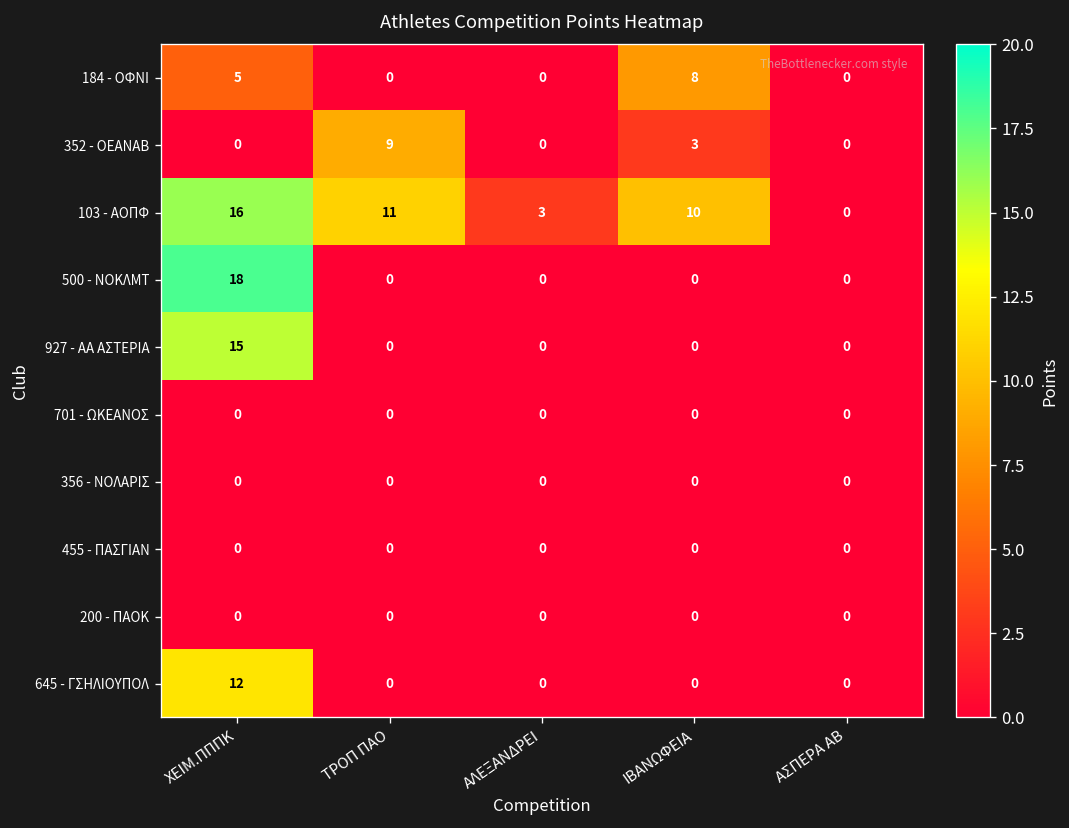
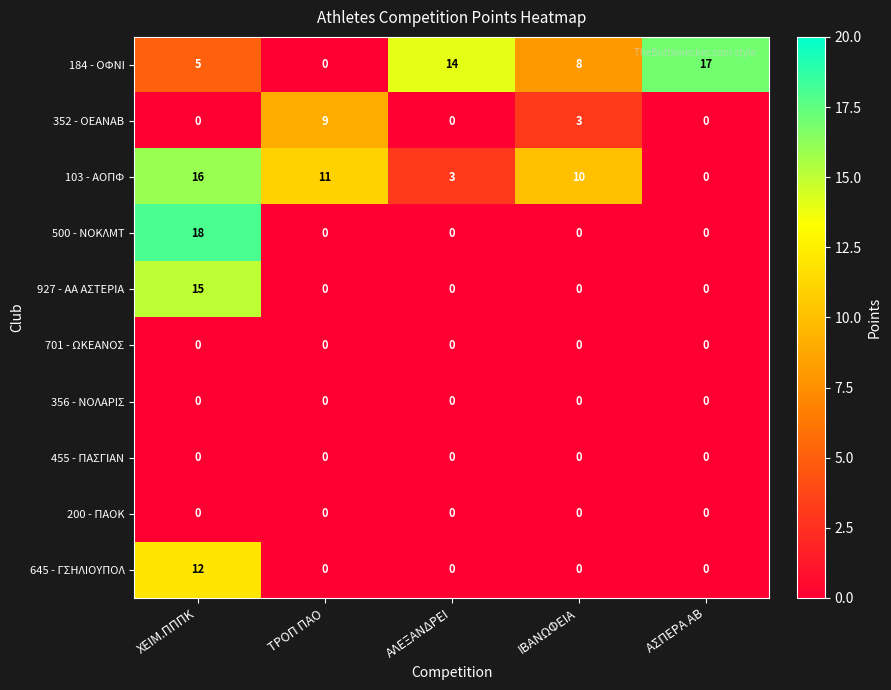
  {
    "184 - ΟΦΝΙ": {
      "ΧΕΙΜ.ΠΠΠΚ": 5,
      "ΤΡΟΠ ΠΑΟ": 0,
-     "ΑΛΕΞΑΝΔΡΕΙ": 0,
+     "ΑΛΕΞΑΝΔΡΕΙ": 14,
      "ΙΒΑΝΩΦΕΙΑ": 8,
-     "ΑΣΠΕΡΑ ΑΒ": 0
+     "ΑΣΠΕΡΑ ΑΒ": 17
    },
    "352 - ΟΕΑΝΑΒ": {
      "ΧΕΙΜ.ΠΠΠΚ": 0,
      "ΤΡΟΠ ΠΑΟ": 9,
      "ΑΛΕΞΑΝΔΡΕΙ": 0,
      "ΙΒΑΝΩΦΕΙΑ": 3,
      "ΑΣΠΕΡΑ ΑΒ": 0
    },
    "103 - ΑΟΠΦ": {
      "ΧΕΙΜ.ΠΠΠΚ": 16,
      "ΤΡΟΠ ΠΑΟ": 11,
      "ΑΛΕΞΑΝΔΡΕΙ": 3,
      "ΙΒΑΝΩΦΕΙΑ": 10,
      "ΑΣΠΕΡΑ ΑΒ": 0
    },
    "500 - NOKΛΜΤ": {
      "ΧΕΙΜ.ΠΠΠΚ": 18,
      "ΤΡΟΠ ΠΑΟ": 0,
      "ΑΛΕΞΑΝΔΡΕΙ": 0,
      "ΙΒΑΝΩΦΕΙΑ": 0,
      "ΑΣΠΕΡΑ ΑΒ": 0
    },
    "927 - ΑΑ ΑΣΤΕΡΙΑ": {
      "ΧΕΙΜ.ΠΠΠΚ": 15,
      "ΤΡΟΠ ΠΑΟ": 0,
      "ΑΛΕΞΑΝΔΡΕΙ": 0,
      "ΙΒΑΝΩΦΕΙΑ": 0,
      "ΑΣΠΕΡΑ ΑΒ": 0
    },
    "701 - ΩΚΕΑΝΟΣ": {
      "ΧΕΙΜ.ΠΠΠΚ": 0,
      "ΤΡΟΠ ΠΑΟ": 0,
      "ΑΛΕΞΑΝΔΡΕΙ": 0,
      "ΙΒΑΝΩΦΕΙΑ": 0,
      "ΑΣΠΕΡΑ ΑΒ": 0
    },
    "356 - ΝΟΛΑΡΙΣ": {
      "ΧΕΙΜ.ΠΠΠΚ": 0,
      "ΤΡΟΠ ΠΑΟ": 0,
      "ΑΛΕΞΑΝΔΡΕΙ": 0,
      "ΙΒΑΝΩΦΕΙΑ": 0,
      "ΑΣΠΕΡΑ ΑΒ": 0
    },
    "455 - ΠΑΣΓΙΑΝ": {
      "ΧΕΙΜ.ΠΠΠΚ": 0,
      "ΤΡΟΠ ΠΑΟ": 0,
      "ΑΛΕΞΑΝΔΡΕΙ": 0,
      "ΙΒΑΝΩΦΕΙΑ": 0,
      "ΑΣΠΕΡΑ ΑΒ": 0
    },
    "200 - ΠΑΟΚ": {
      "ΧΕΙΜ.ΠΠΠΚ": 0,
      "ΤΡΟΠ ΠΑΟ": 0,
      "ΑΛΕΞΑΝΔΡΕΙ": 0,
      "ΙΒΑΝΩΦΕΙΑ": 0,
      "ΑΣΠΕΡΑ ΑΒ": 0
    },
    "645 - ΓΣΗΛΙΟΥΠΟΛ": {
      "ΧΕΙΜ.ΠΠΠΚ": 12,
      "ΤΡΟΠ ΠΑΟ": 0,
      "ΑΛΕΞΑΝΔΡΕΙ": 0,
      "ΙΒΑΝΩΦΕΙΑ": 0,
      "ΑΣΠΕΡΑ ΑΒ": 0
    }
  }
